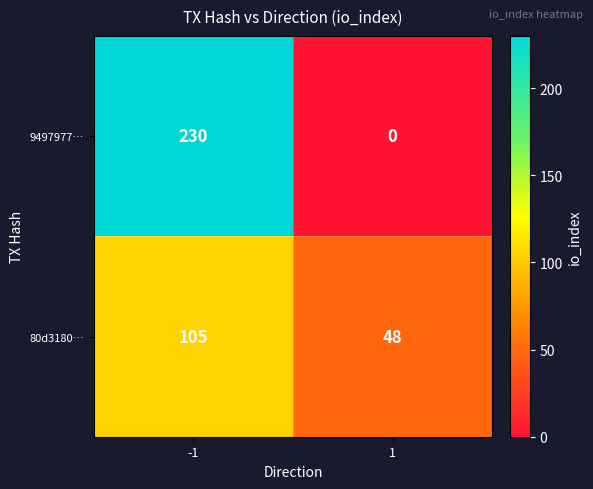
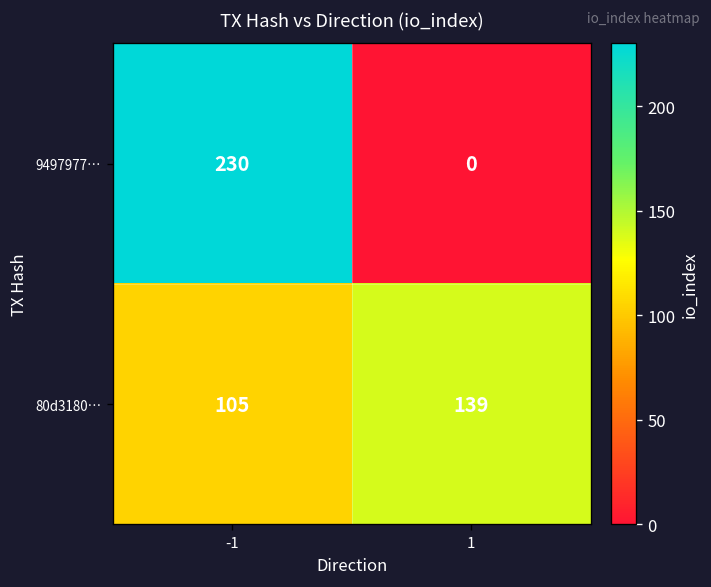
  {
    "9497977…": {
      "-1": 230,
      "1": 0
    },
    "80d3180…": {
      "-1": 105,
-     "1": 48
+     "1": 139
    }
  }
